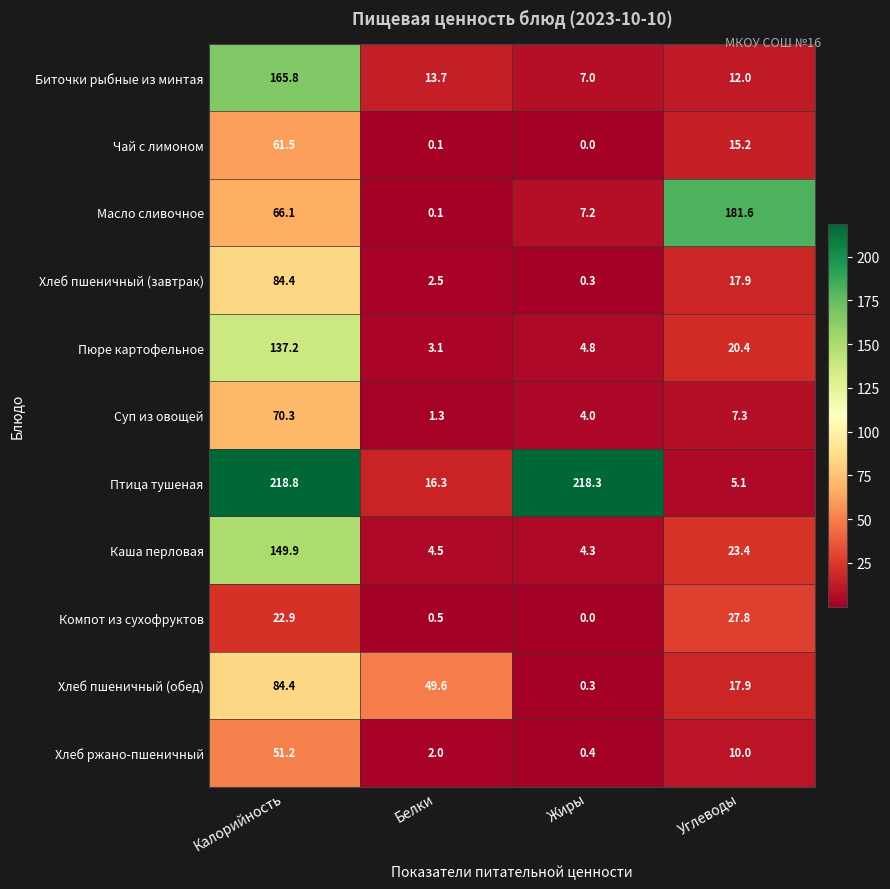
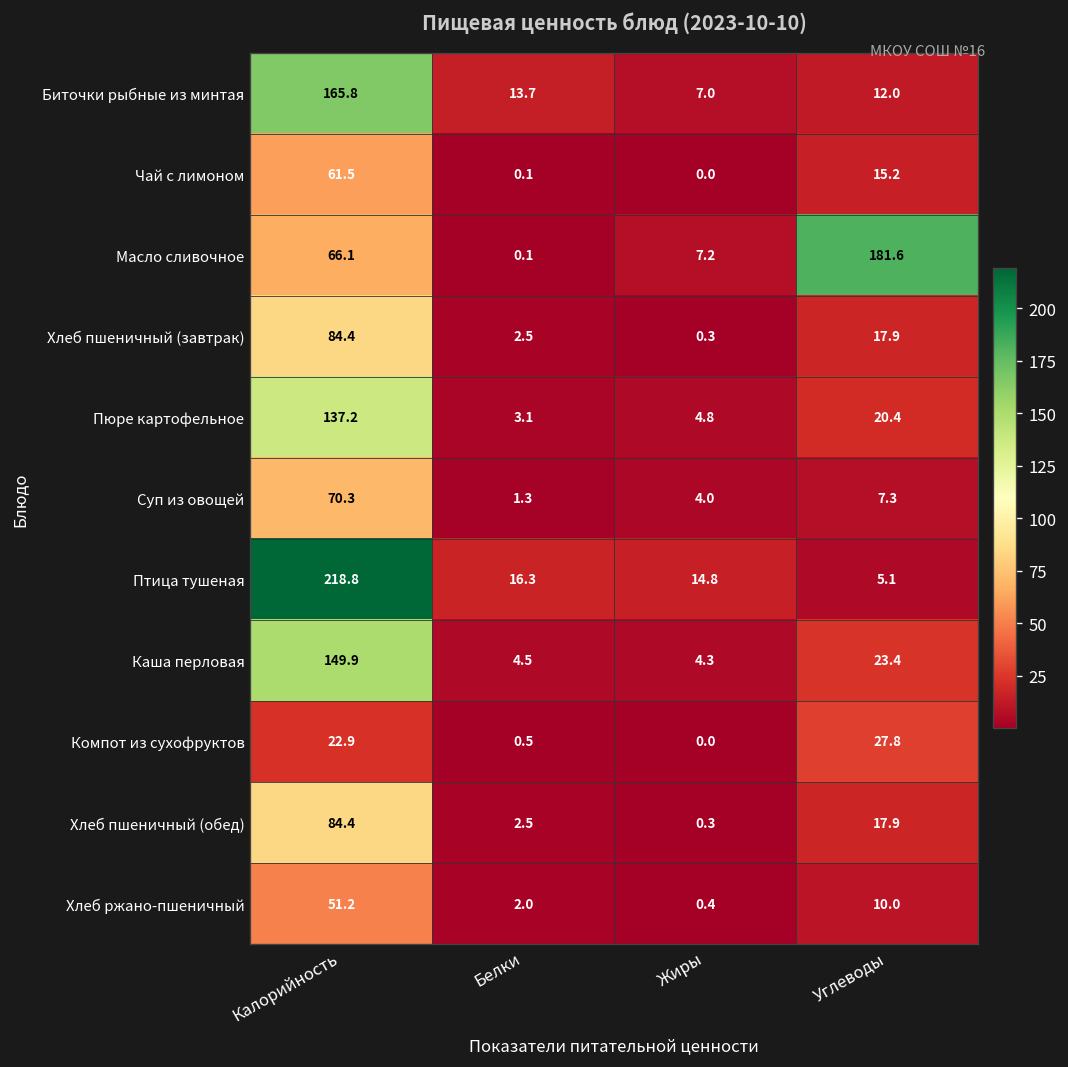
  {
    "Биточки рыбные из минтая": {
      "Калорийность": 165.8,
      "Белки": 13.7,
      "Жиры": 7.0,
      "Углеводы": 12.0
    },
    "Чай с лимоном": {
      "Калорийность": 61.5,
      "Белки": 0.1,
      "Жиры": 0.0,
      "Углеводы": 15.2
    },
    "Масло сливочное": {
      "Калорийность": 66.1,
      "Белки": 0.1,
      "Жиры": 7.2,
      "Углеводы": 181.6
    },
    "Хлеб пшеничный (завтрак)": {
      "Калорийность": 84.4,
      "Белки": 2.5,
      "Жиры": 0.3,
      "Углеводы": 17.9
    },
    "Пюре картофельное": {
      "Калорийность": 137.2,
      "Белки": 3.1,
      "Жиры": 4.8,
      "Углеводы": 20.4
    },
    "Суп из овощей": {
      "Калорийность": 70.3,
      "Белки": 1.3,
      "Жиры": 4.0,
      "Углеводы": 7.3
    },
    "Птица тушеная": {
      "Калорийность": 218.8,
      "Белки": 16.3,
-     "Жиры": 218.3,
+     "Жиры": 14.8,
      "Углеводы": 5.1
    },
    "Каша перловая": {
      "Калорийность": 149.9,
      "Белки": 4.5,
      "Жиры": 4.3,
      "Углеводы": 23.4
    },
    "Компот из сухофруктов": {
      "Калорийность": 22.9,
      "Белки": 0.5,
      "Жиры": 0.0,
      "Углеводы": 27.8
    },
    "Хлеб пшеничный (обед)": {
      "Калорийность": 84.4,
-     "Белки": 49.6,
+     "Белки": 2.5,
      "Жиры": 0.3,
      "Углеводы": 17.9
    },
    "Хлеб ржано-пшеничный": {
      "Калорийность": 51.2,
      "Белки": 2.0,
      "Жиры": 0.4,
      "Углеводы": 10.0
    }
  }
